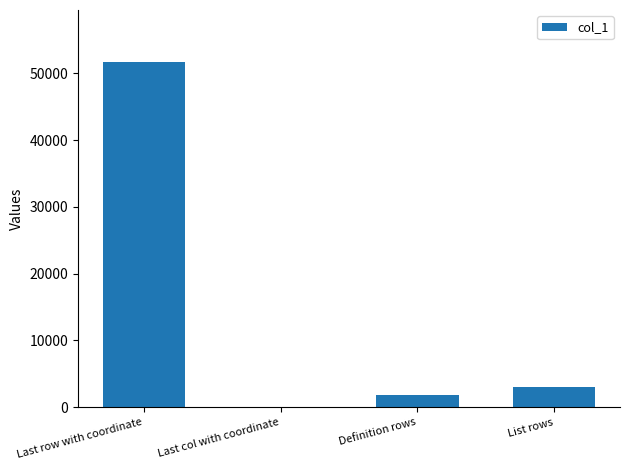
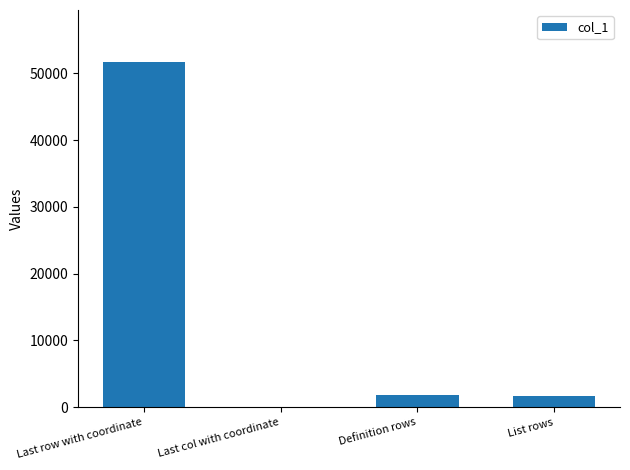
  {
    "Last row with coordinate": 52000,
    "Definition rows": 2000,
-   "List rows": 3000
+   "List rows": 2000
  }
